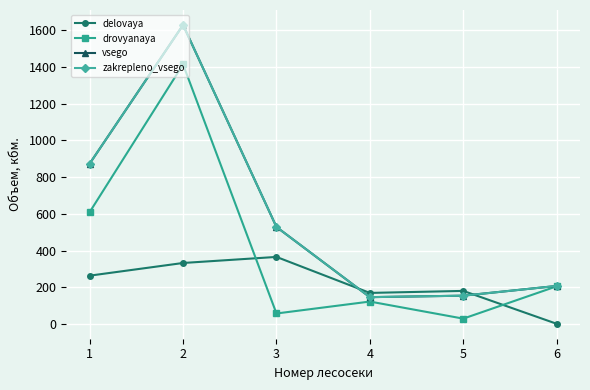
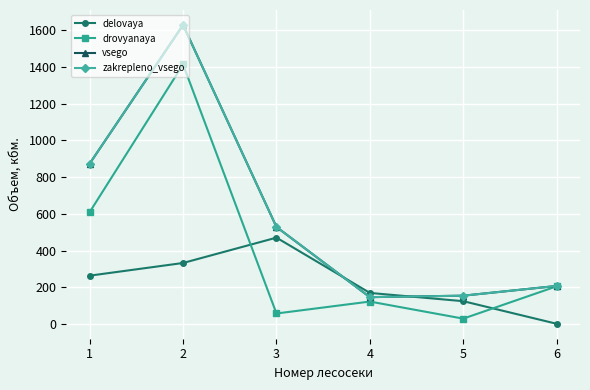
  {
    "delovaya": {
      "1": 260,
      "2": 330,
-     "3": 370,
+     "3": 470,
      "4": 170,
-     "5": 180,
+     "5": 130,
      "6": 0
    }
  }
